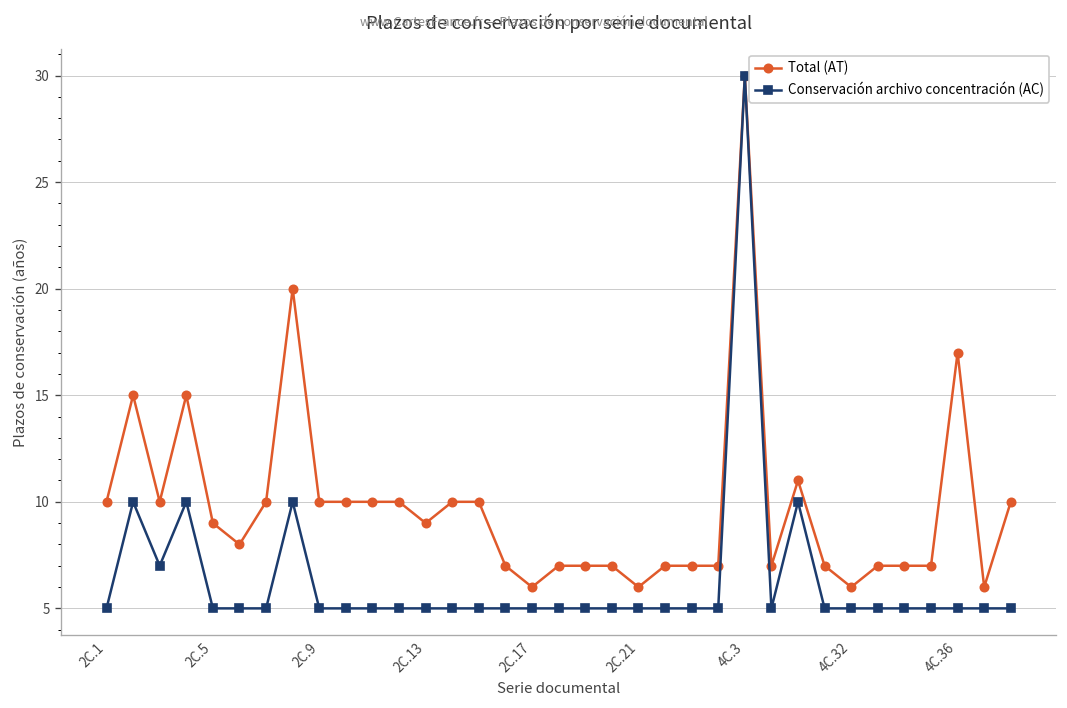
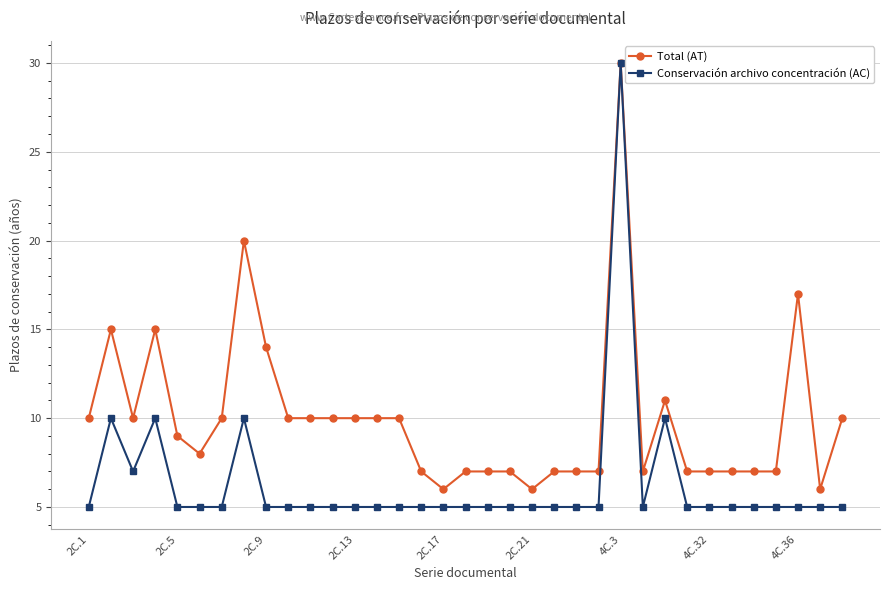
  {
    "Total (AT)": {
      "2C.1": 10,
      "2C.5": 9,
-     "2C.9": 10,
-     "2C.13": 9,
+     "2C.9": 14,
+     "2C.13": 10,
      "2C.17": 6,
      "2C.21": 6,
-     "4C.32": 6,
+     "4C.32": 7,
      "4C.36": 17
    },
    "Conservación archivo concentración (AC)": {
      "2C.1": 5,
      "2C.5": 5,
      "2C.9": 5,
      "2C.13": 5,
      "2C.17": 5,
      "2C.21": 5,
      "4C.32": 5,
      "4C.36": 5
    }
  }
